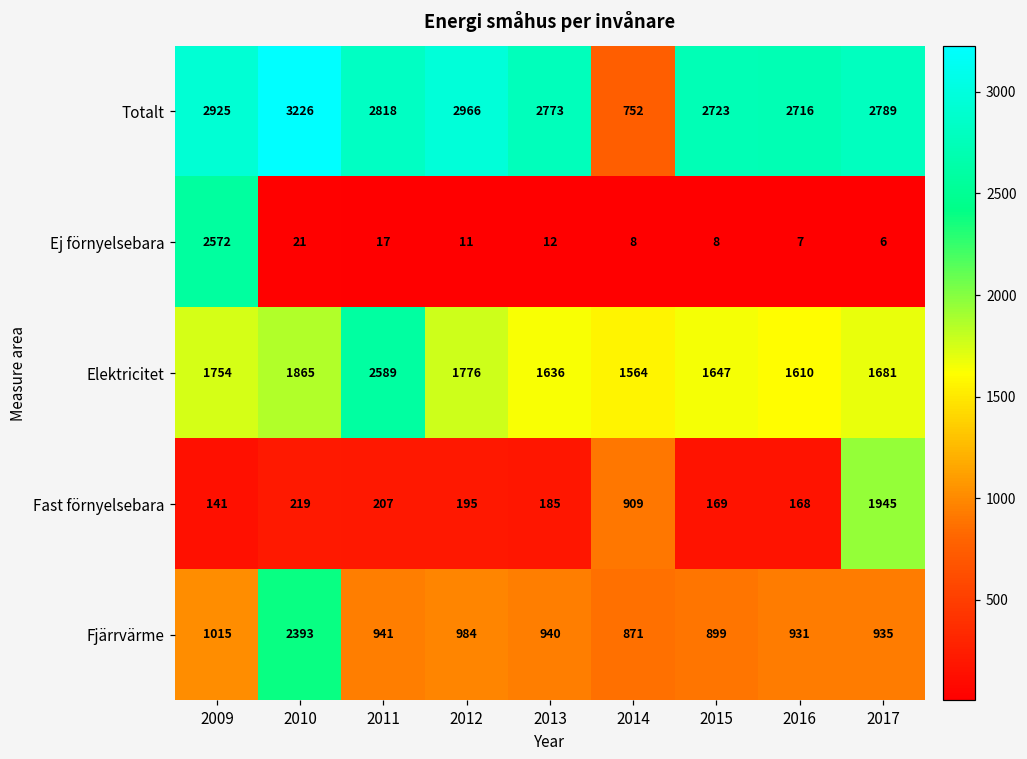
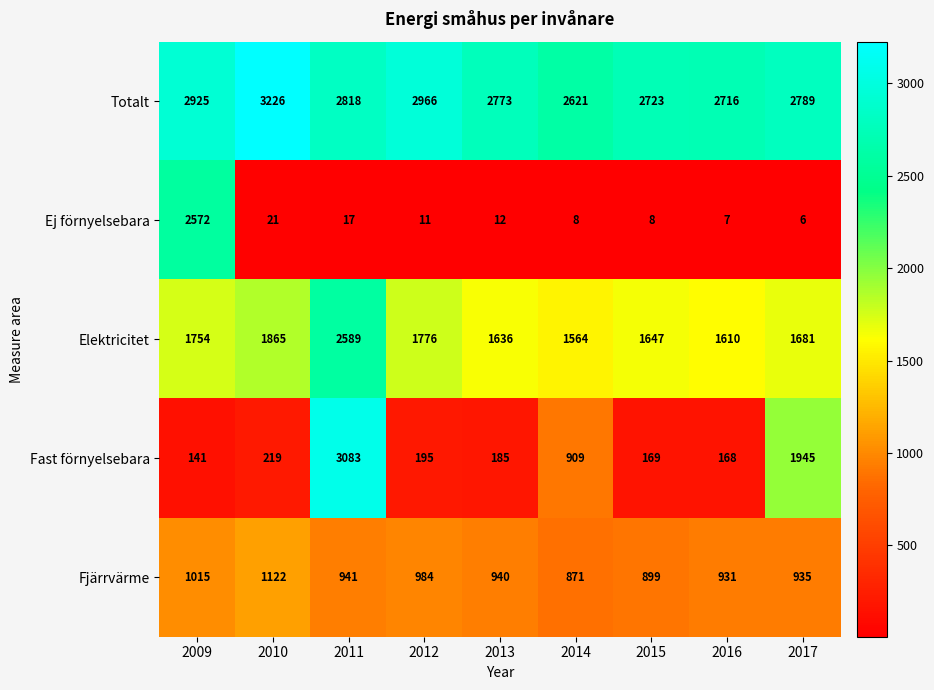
  {
    "Totalt": {
      "2009": 2925,
      "2010": 3226,
      "2011": 2818,
      "2012": 2966,
      "2013": 2773,
-     "2014": 752,
+     "2014": 2621,
      "2015": 2723,
      "2016": 2716,
      "2017": 2789
    },
    "Ej förnyelsebara": {
      "2009": 2572,
      "2010": 21,
      "2011": 17,
      "2012": 11,
      "2013": 12,
      "2014": 8,
      "2015": 8,
      "2016": 7,
      "2017": 6
    },
    "Elektricitet": {
      "2009": 1754,
      "2010": 1865,
      "2011": 2589,
      "2012": 1776,
      "2013": 1636,
      "2014": 1564,
      "2015": 1647,
      "2016": 1610,
      "2017": 1681
    },
    "Fast förnyelsebara": {
      "2009": 141,
      "2010": 219,
-     "2011": 207,
+     "2011": 3083,
      "2012": 195,
      "2013": 185,
      "2014": 909,
      "2015": 169,
      "2016": 168,
      "2017": 1945
    },
    "Fjärrvärme": {
      "2009": 1015,
-     "2010": 2393,
+     "2010": 1122,
      "2011": 941,
      "2012": 984,
      "2013": 940,
      "2014": 871,
      "2015": 899,
      "2016": 931,
      "2017": 935
    }
  }
